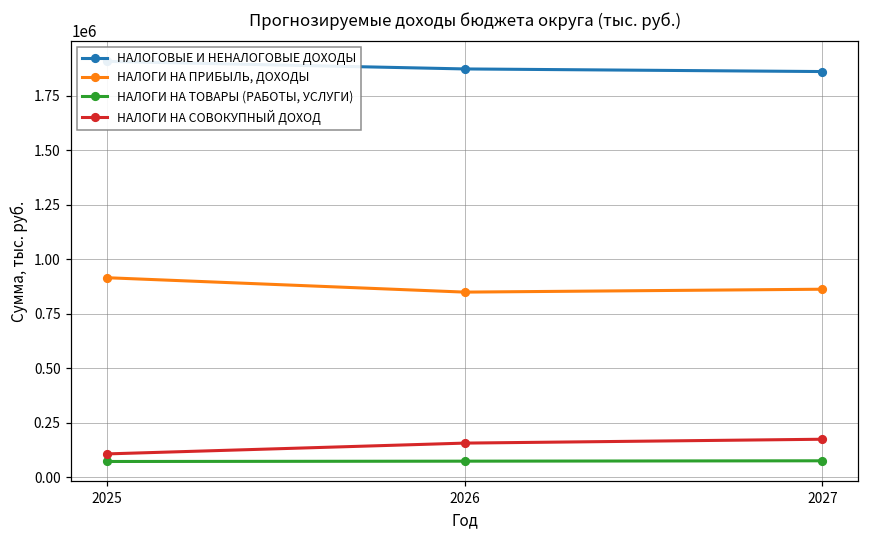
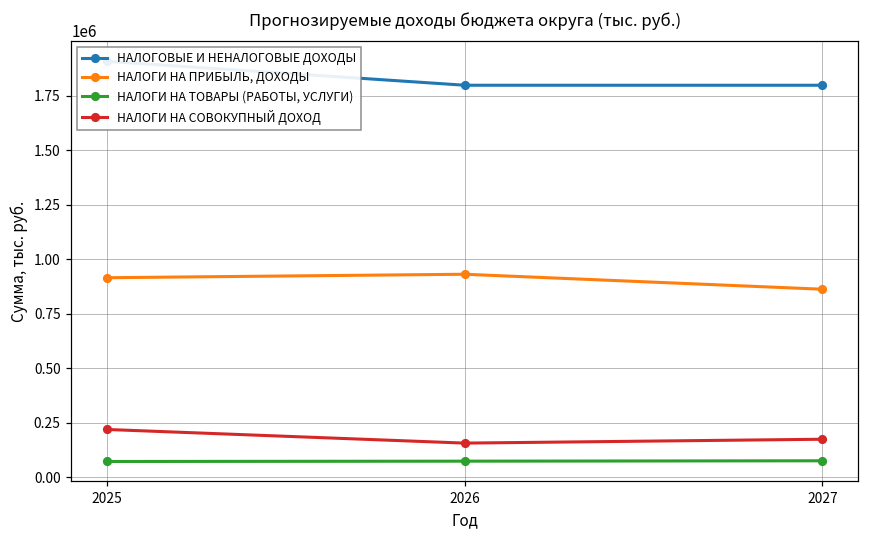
  {
    "НАЛОГОВЫЕ И НЕНАЛОГОВЫЕ ДОХОДЫ": {
-     "2026": 1870000,
-     "2027": 1860000
+     "2026": 1800000,
+     "2027": 1800000
    },
    "НАЛОГИ НА ПРИБЫЛЬ, ДОХОДЫ": {
      "2025": 910000,
-     "2026": 850000,
+     "2026": 930000,
      "2027": 860000
    },
    "НАЛОГИ НА ТОВАРЫ (РАБОТЫ, УСЛУГИ)": {
      "2025": 70000,
      "2026": 70000,
      "2027": 70000
    },
    "НАЛОГИ НА СОВОКУПНЫЙ ДОХОД": {
-     "2025": 110000,
+     "2025": 220000,
      "2026": 160000,
      "2027": 170000
    }
  }
